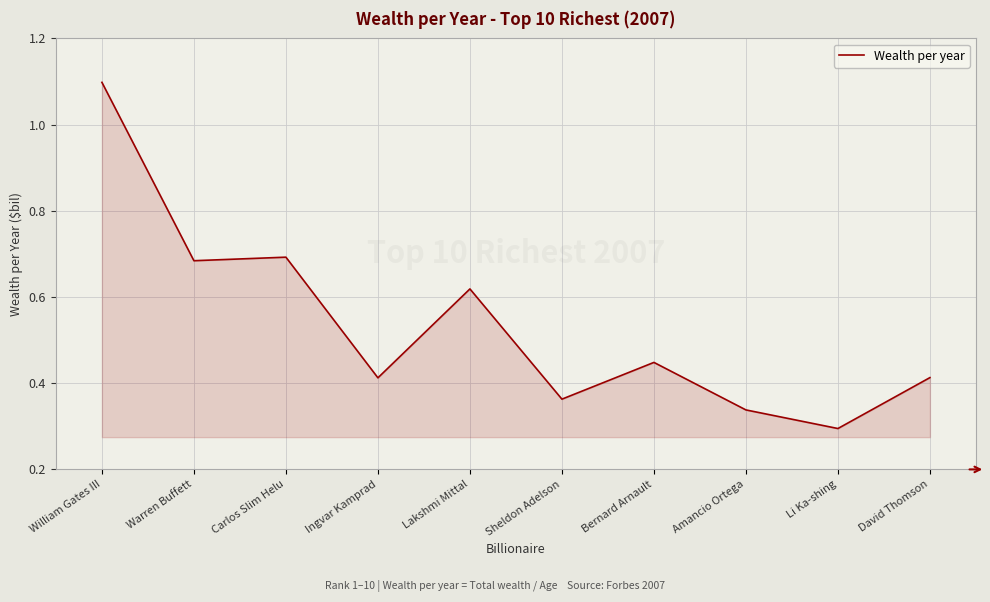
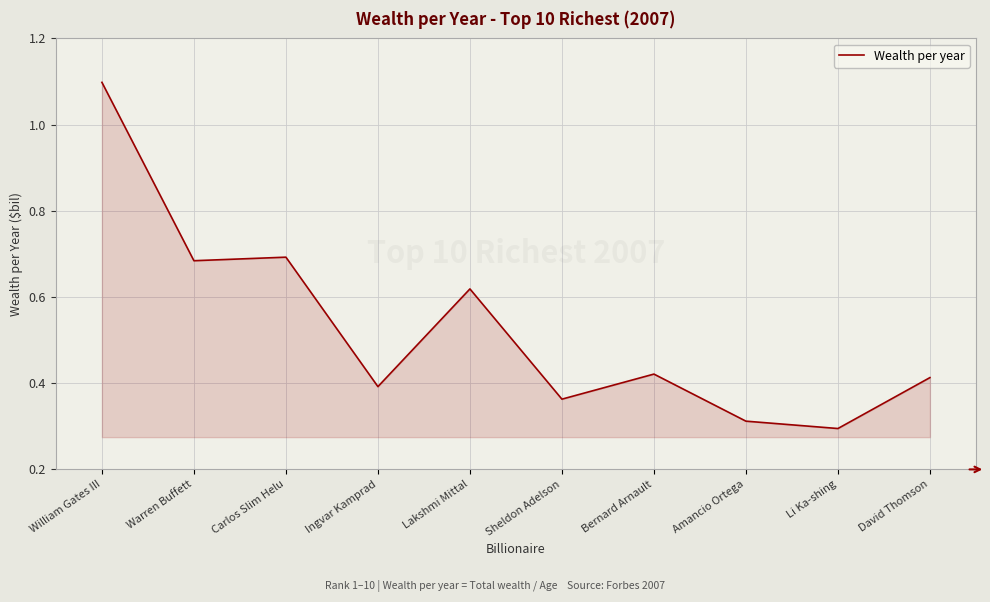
  {
    "William Gates III": 1.10,
    "Warren Buffett": 0.68,
    "Carlos Slim Helu": 0.69,
-   "Ingvar Kamprad": 0.41,
+   "Ingvar Kamprad": 0.39,
    "Lakshmi Mittal": 0.62,
    "Sheldon Adelson": 0.36,
-   "Bernard Arnault": 0.45,
-   "Amancio Ortega": 0.34,
+   "Bernard Arnault": 0.42,
+   "Amancio Ortega": 0.31,
    "Li Ka-shing": 0.29,
    "David Thomson": 0.41
  }
